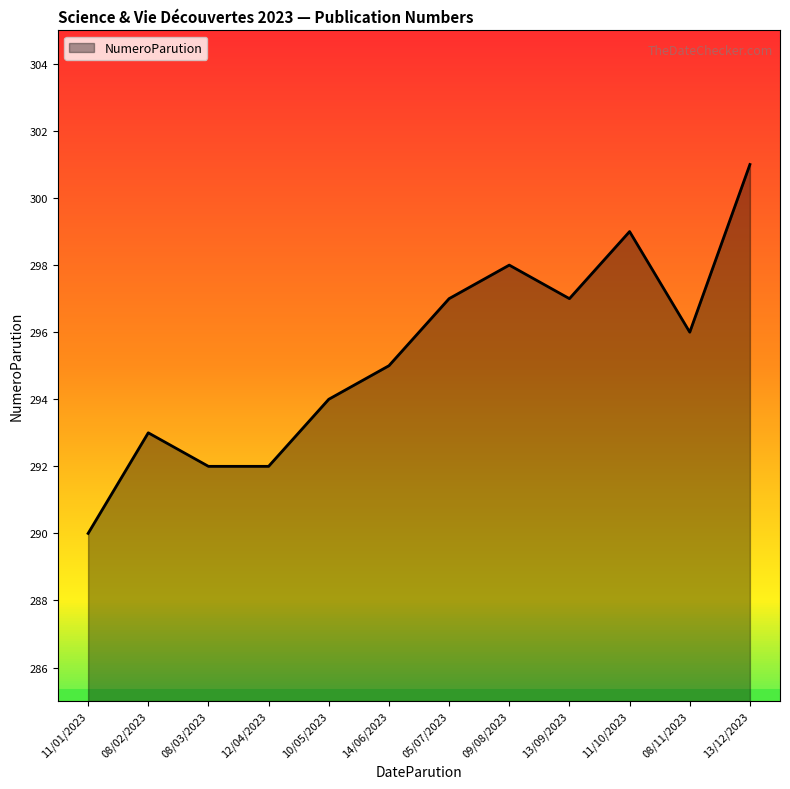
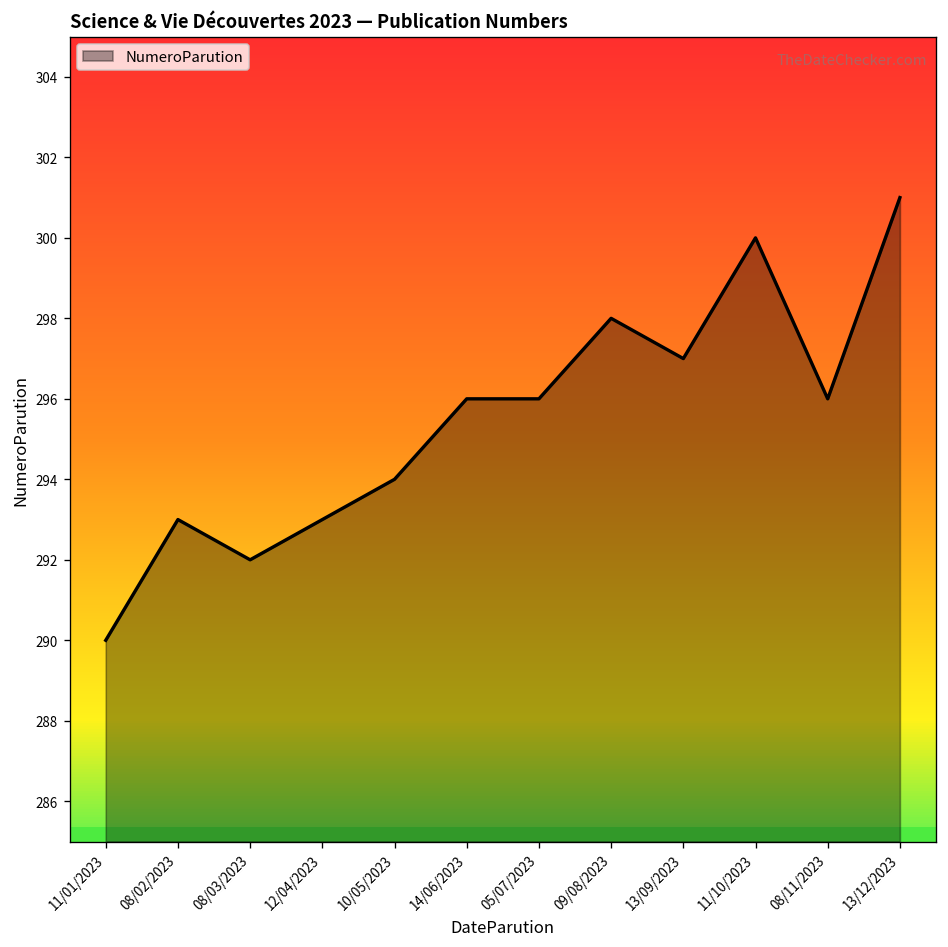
  {
    "11/01/2023": 290,
    "08/02/2023": 293,
    "08/03/2023": 292,
-   "12/04/2023": 292,
+   "12/04/2023": 293,
    "10/05/2023": 294,
-   "14/06/2023": 295,
-   "05/07/2023": 297,
+   "14/06/2023": 296,
+   "05/07/2023": 296,
    "09/08/2023": 298,
    "13/09/2023": 297,
-   "11/10/2023": 299,
+   "11/10/2023": 300,
    "08/11/2023": 296,
    "13/12/2023": 301
  }
